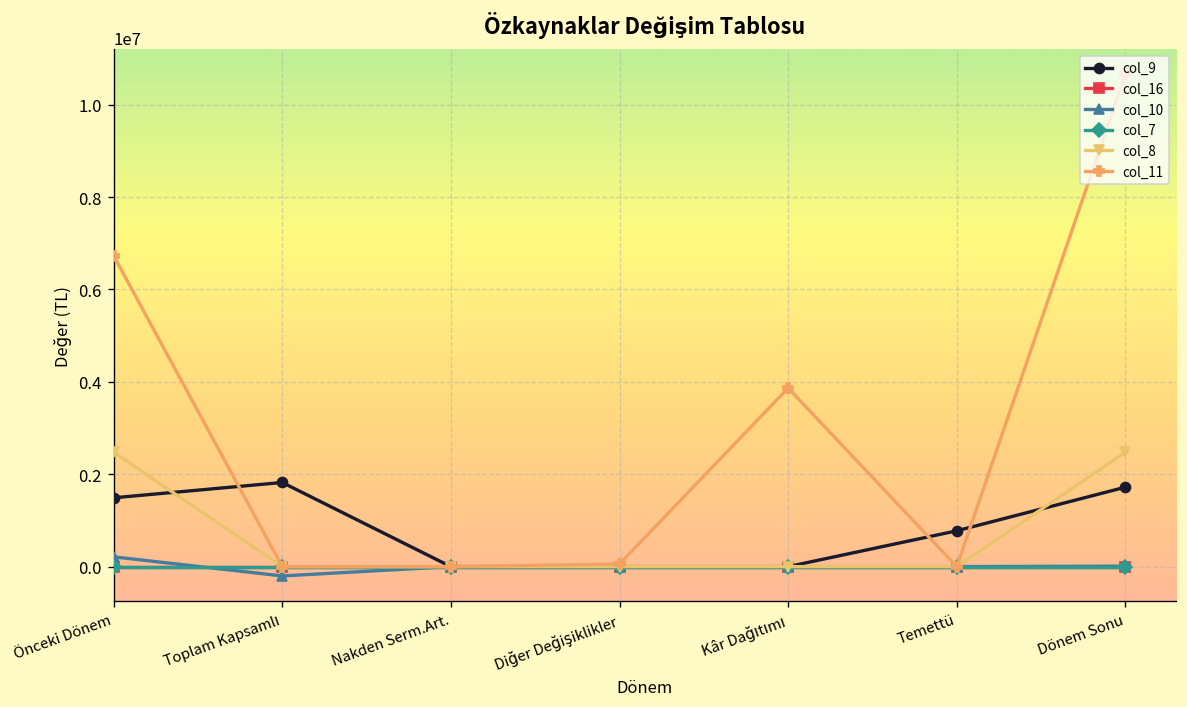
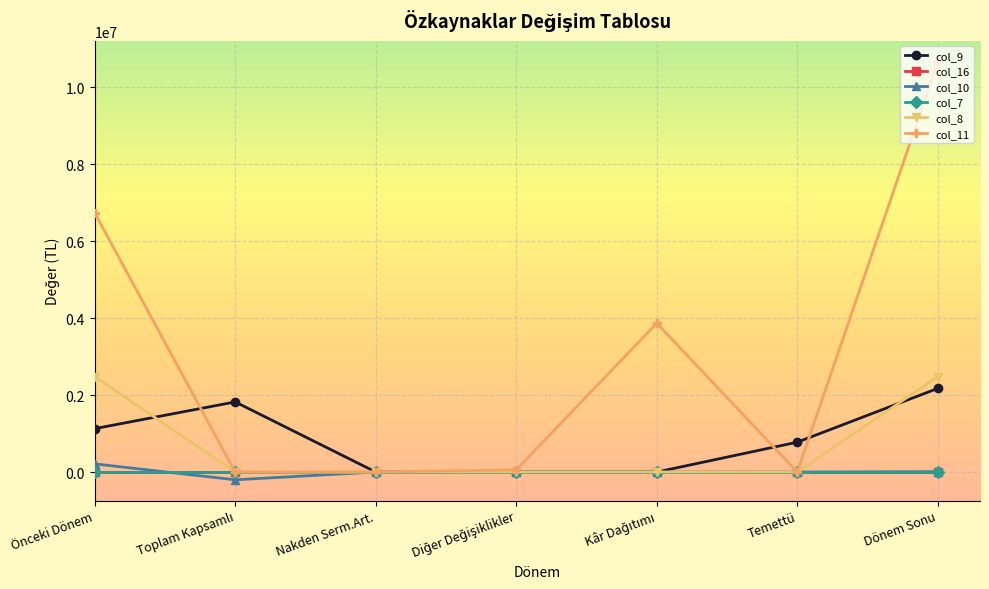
  {
    "col_9": {
-     "Önceki Dönem": 1500000,
+     "Önceki Dönem": 1100000,
      "Toplam Kapsamlı": 1800000,
      "Temettü": 800000,
-     "Dönem Sonu": 1700000
+     "Dönem Sonu": 2200000
    }
  }
